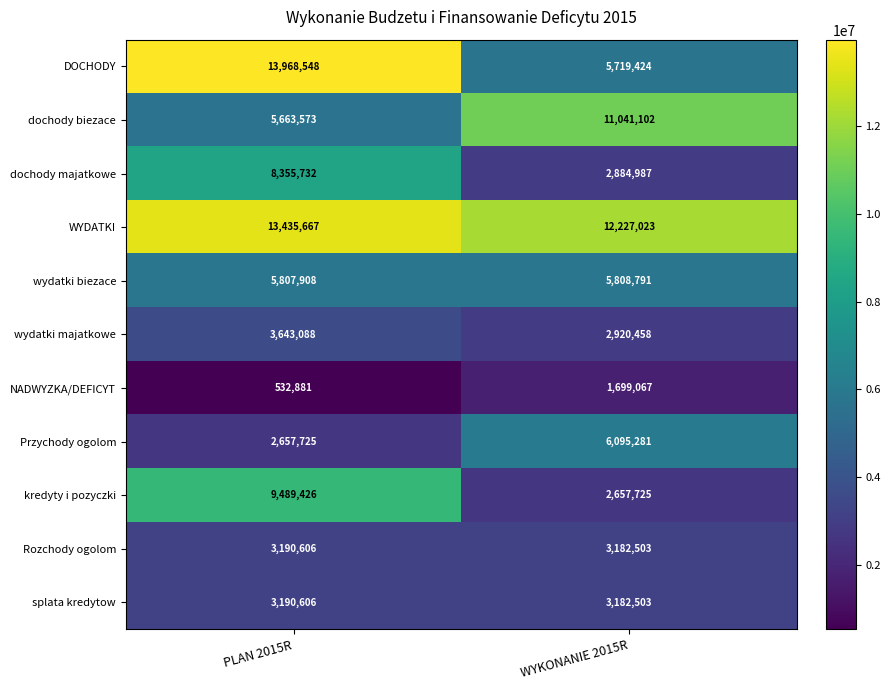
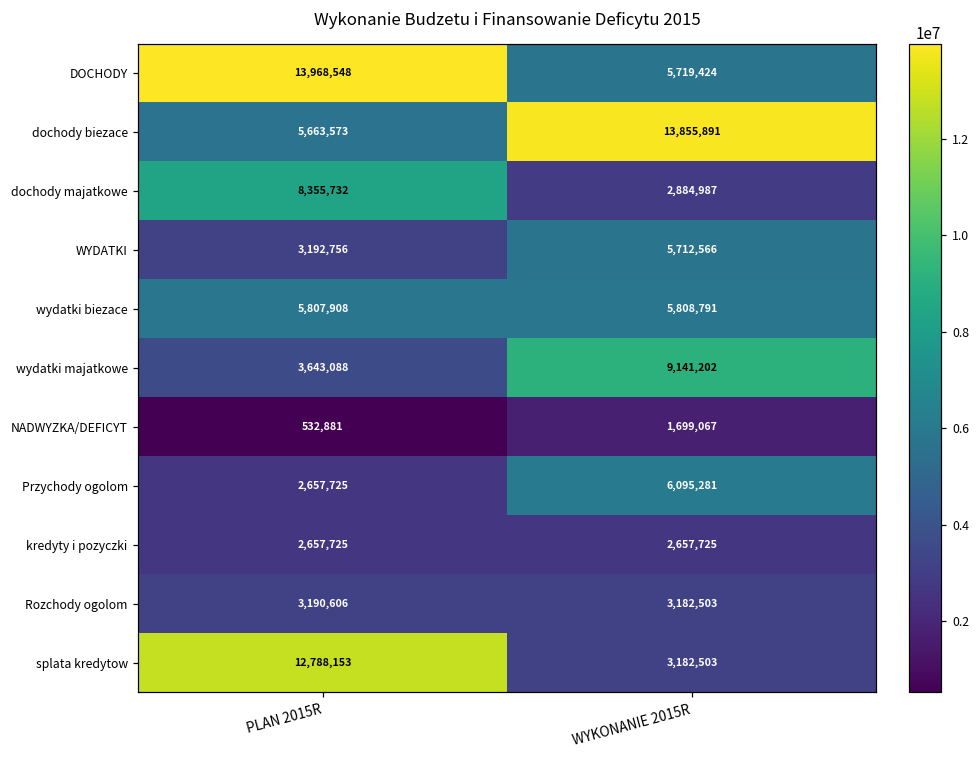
  {
    "DOCHODY": {
      "PLAN 2015R": "13,968,548",
      "WYKONANIE 2015R": "5,719,424"
    },
    "dochody biezace": {
      "PLAN 2015R": "5,663,573",
-     "WYKONANIE 2015R": "11,041,102"
+     "WYKONANIE 2015R": "13,855,891"
    },
    "dochody majatkowe": {
      "PLAN 2015R": "8,355,732",
      "WYKONANIE 2015R": "2,884,987"
    },
    "WYDATKI": {
-     "PLAN 2015R": "13,435,667",
-     "WYKONANIE 2015R": "12,227,023"
+     "PLAN 2015R": "3,192,756",
+     "WYKONANIE 2015R": "5,712,566"
    },
    "wydatki biezace": {
      "PLAN 2015R": "5,807,908",
      "WYKONANIE 2015R": "5,808,791"
    },
    "wydatki majatkowe": {
      "PLAN 2015R": "3,643,088",
-     "WYKONANIE 2015R": "2,920,458"
+     "WYKONANIE 2015R": "9,141,202"
    },
    "NADWYZKA/DEFICYT": {
      "PLAN 2015R": "532,881",
      "WYKONANIE 2015R": "1,699,067"
    },
    "Przychody ogolom": {
      "PLAN 2015R": "2,657,725",
      "WYKONANIE 2015R": "6,095,281"
    },
    "kredyty i pozyczki": {
-     "PLAN 2015R": "9,489,426",
+     "PLAN 2015R": "2,657,725",
      "WYKONANIE 2015R": "2,657,725"
    },
    "Rozchody ogolom": {
      "PLAN 2015R": "3,190,606",
      "WYKONANIE 2015R": "3,182,503"
    },
    "splata kredytow": {
-     "PLAN 2015R": "3,190,606",
+     "PLAN 2015R": "12,788,153",
      "WYKONANIE 2015R": "3,182,503"
    }
  }
